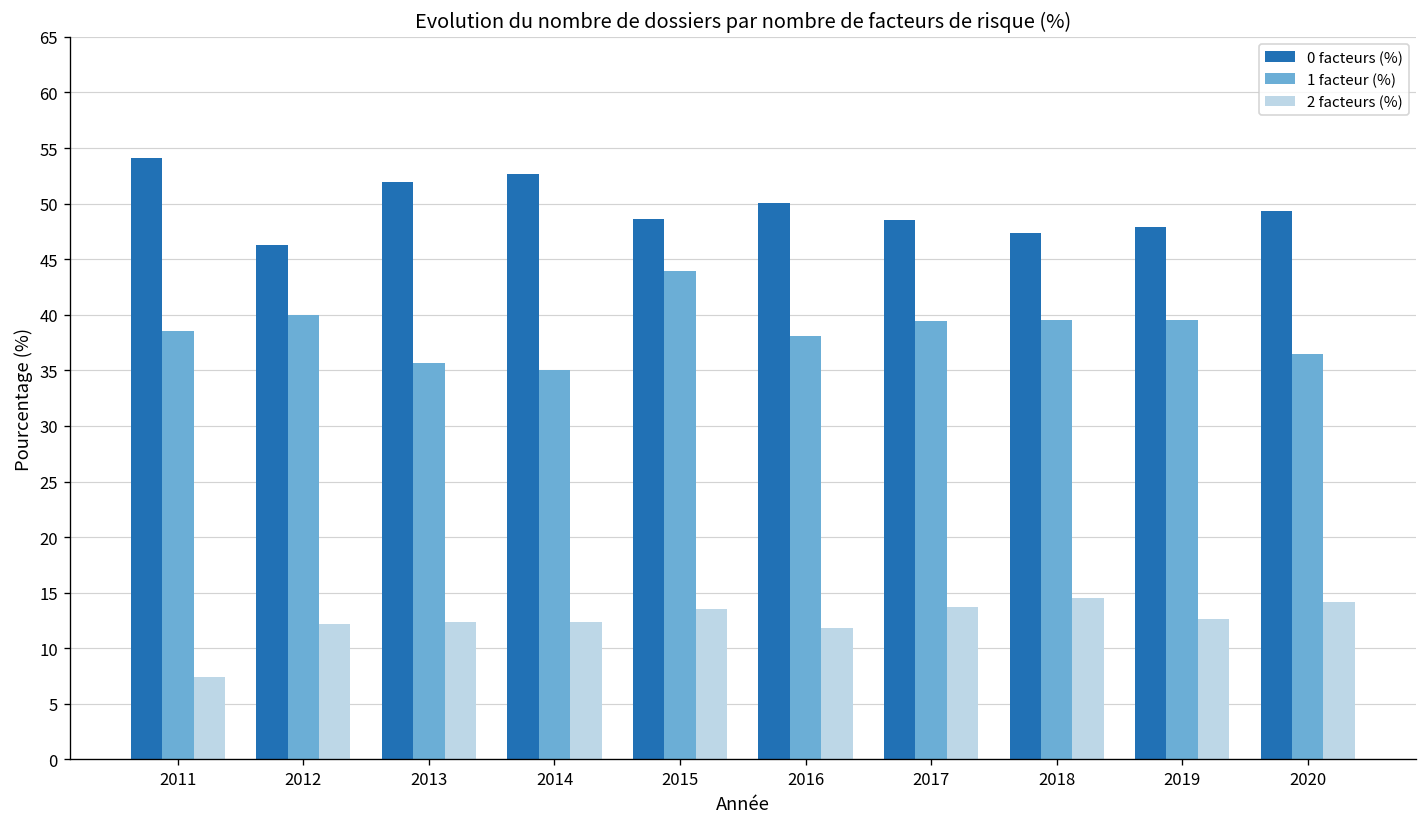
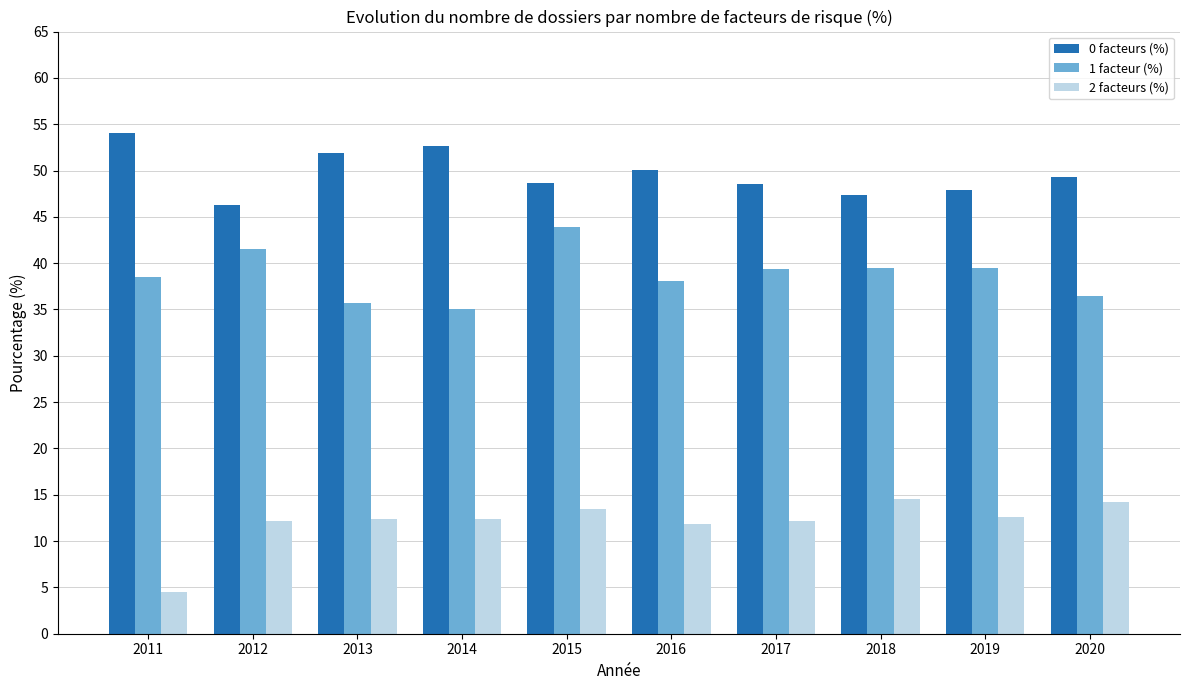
  {
    "0 facteurs (%)": {
      "2011": 54,
      "2012": 46,
      "2013": 52,
      "2014": 53,
      "2015": 49,
      "2016": 50,
      "2017": 49,
      "2018": 47,
      "2019": 48,
      "2020": 49
    },
    "1 facteur (%)": {
      "2011": 39,
-     "2012": 40,
+     "2012": 42,
      "2013": 36,
      "2014": 35,
      "2015": 44,
      "2016": 38,
      "2017": 39,
      "2018": 40,
      "2019": 40,
      "2020": 37
    },
    "2 facteurs (%)": {
-     "2011": 7,
+     "2011": 5,
      "2012": 12,
      "2013": 12,
      "2014": 12,
      "2015": 14,
      "2016": 12,
-     "2017": 14,
+     "2017": 12,
      "2018": 15,
      "2019": 13,
      "2020": 14
    }
  }
